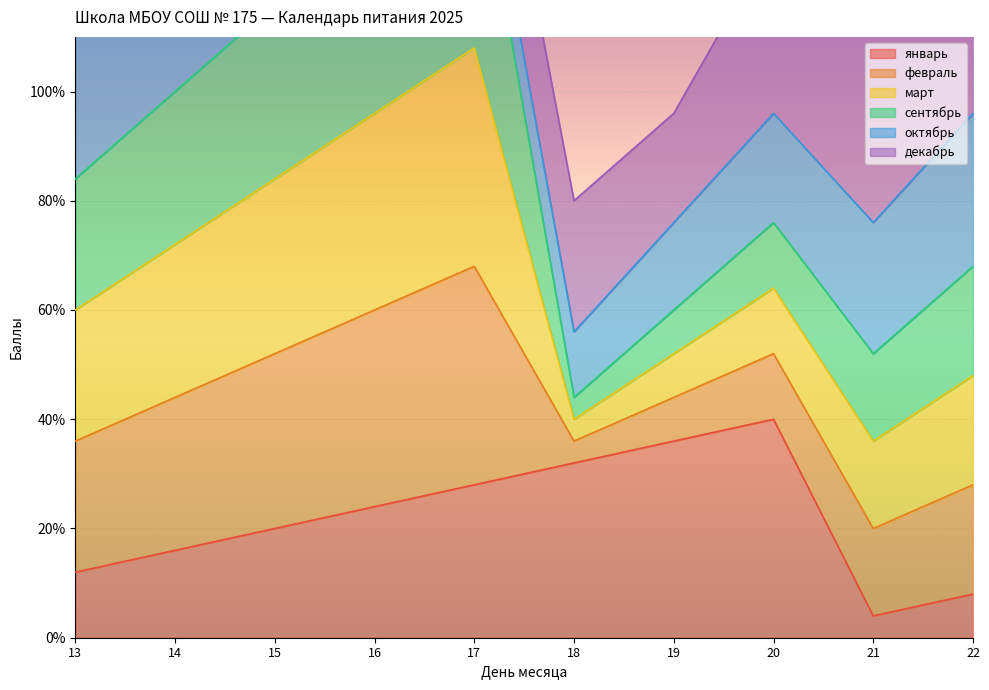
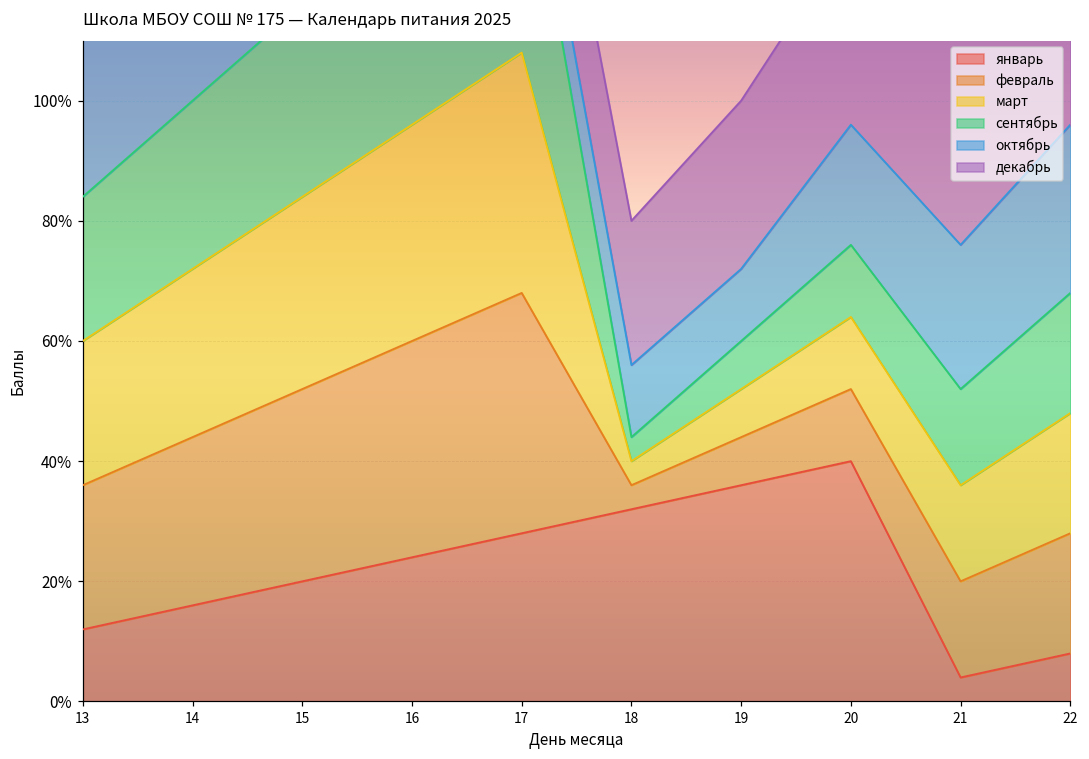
  {
    "март": {
      "13": "24%",
      "14": "28%",
      "15": "32%",
      "16": "36%",
      "17": "40%",
      "18": "4%",
      "19": "8%",
      "20": "12%",
      "21": "16%",
      "22": "20%"
    },
    "сентябрь": {
      "13": "24%",
      "14": "28%",
      "18": "4%",
      "19": "8%",
      "20": "12%",
      "21": "16%",
      "22": "20%"
    },
    "октябрь": {
      "18": "12%",
-     "19": "16%",
+     "19": "12%",
      "20": "20%",
      "21": "24%",
      "22": "28%"
    },
    "декабрь": {
      "18": "24%",
-     "19": "20%"
+     "19": "28%"
    }
  }
